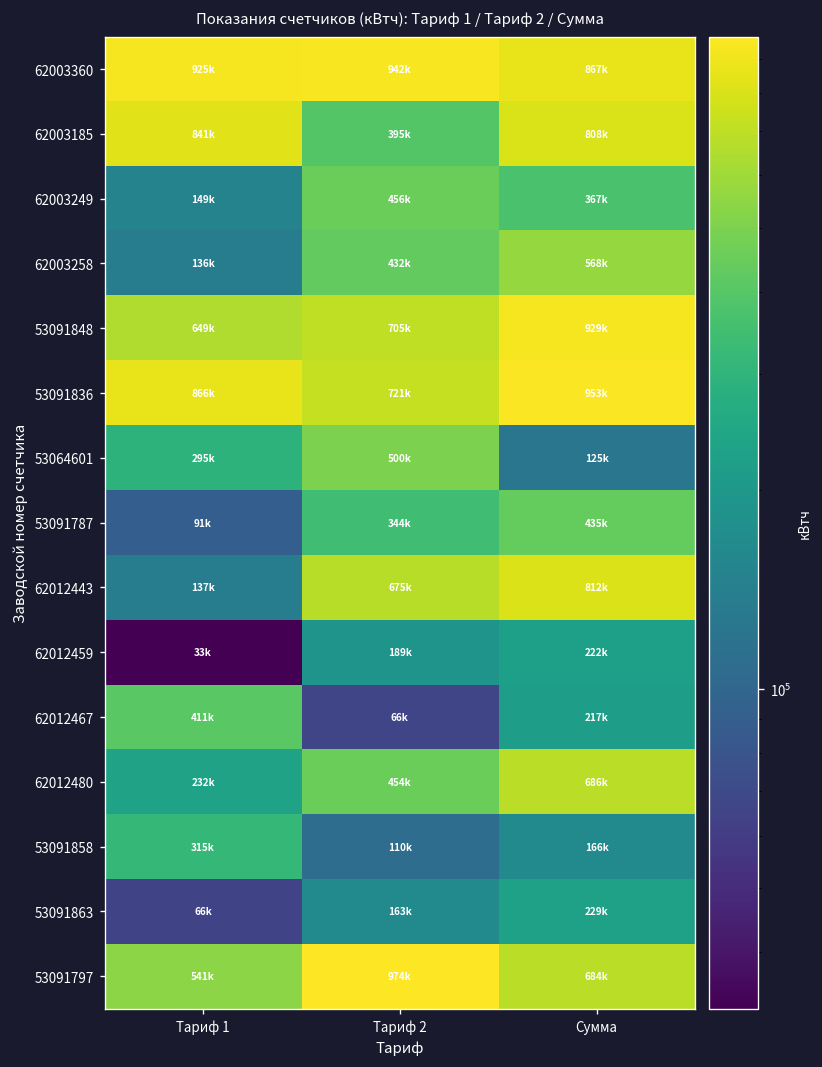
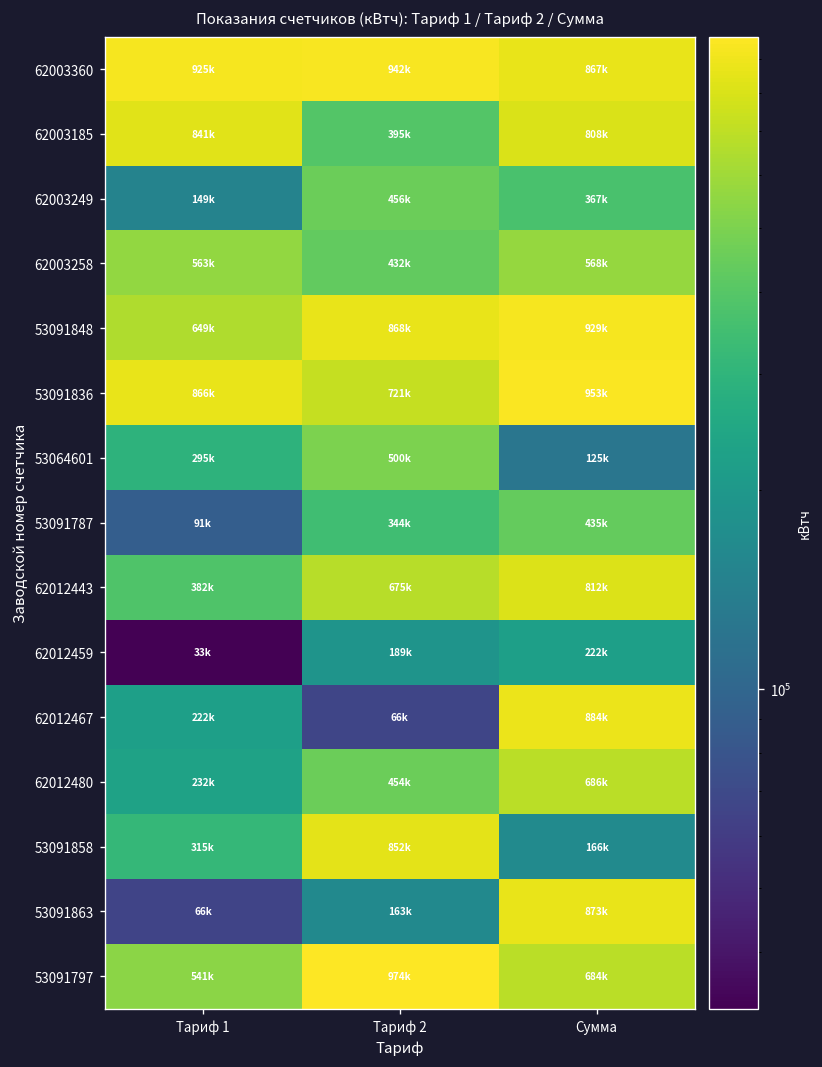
  {
    "62003360": {
      "Тариф 1": "925k",
      "Тариф 2": "942k",
      "Сумма": "867k"
    },
    "62003185": {
      "Тариф 1": "841k",
      "Тариф 2": "395k",
      "Сумма": "808k"
    },
    "62003249": {
      "Тариф 1": "149k",
      "Тариф 2": "456k",
      "Сумма": "367k"
    },
    "62003258": {
-     "Тариф 1": "136k",
+     "Тариф 1": "563k",
      "Тариф 2": "432k",
      "Сумма": "568k"
    },
    "53091848": {
      "Тариф 1": "649k",
-     "Тариф 2": "705k",
+     "Тариф 2": "868k",
      "Сумма": "929k"
    },
    "53091836": {
      "Тариф 1": "866k",
      "Тариф 2": "721k",
      "Сумма": "953k"
    },
    "53064601": {
      "Тариф 1": "295k",
      "Тариф 2": "500k",
      "Сумма": "125k"
    },
    "53091787": {
      "Тариф 1": "91k",
      "Тариф 2": "344k",
      "Сумма": "435k"
    },
    "62012443": {
-     "Тариф 1": "137k",
+     "Тариф 1": "382k",
      "Тариф 2": "675k",
      "Сумма": "812k"
    },
    "62012459": {
      "Тариф 1": "33k",
      "Тариф 2": "189k",
      "Сумма": "222k"
    },
    "62012467": {
-     "Тариф 1": "411k",
+     "Тариф 1": "222k",
      "Тариф 2": "66k",
-     "Сумма": "217k"
+     "Сумма": "884k"
    },
    "62012480": {
      "Тариф 1": "232k",
      "Тариф 2": "454k",
      "Сумма": "686k"
    },
    "53091858": {
      "Тариф 1": "315k",
-     "Тариф 2": "110k",
+     "Тариф 2": "852k",
      "Сумма": "166k"
    },
    "53091863": {
      "Тариф 1": "66k",
      "Тариф 2": "163k",
-     "Сумма": "229k"
+     "Сумма": "873k"
    },
    "53091797": {
      "Тариф 1": "541k",
      "Тариф 2": "974k",
      "Сумма": "684k"
    }
  }
